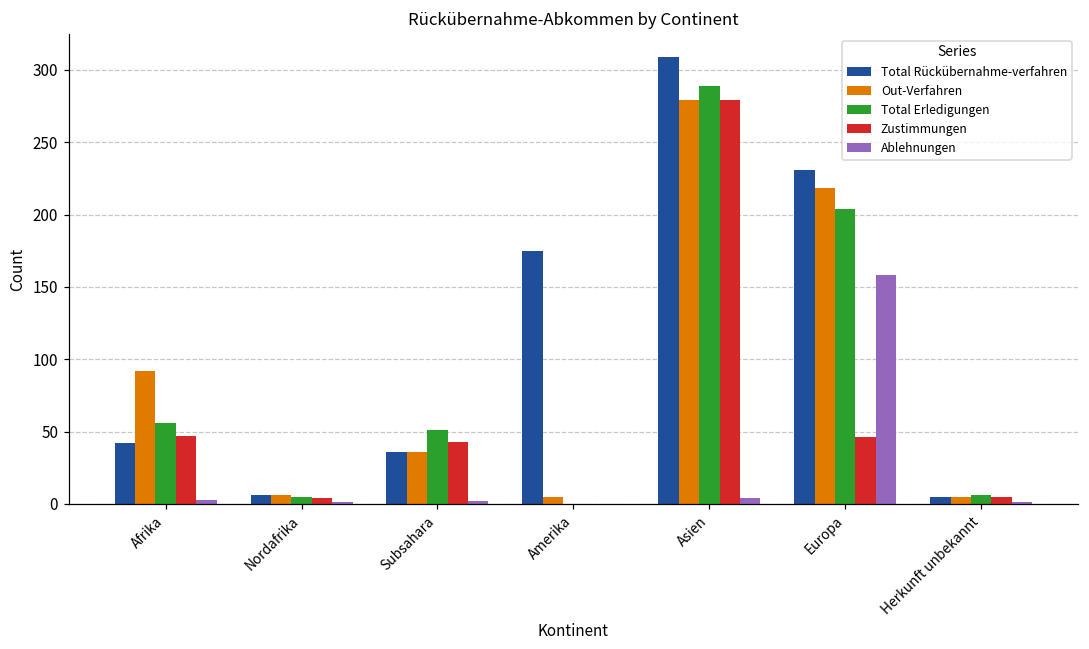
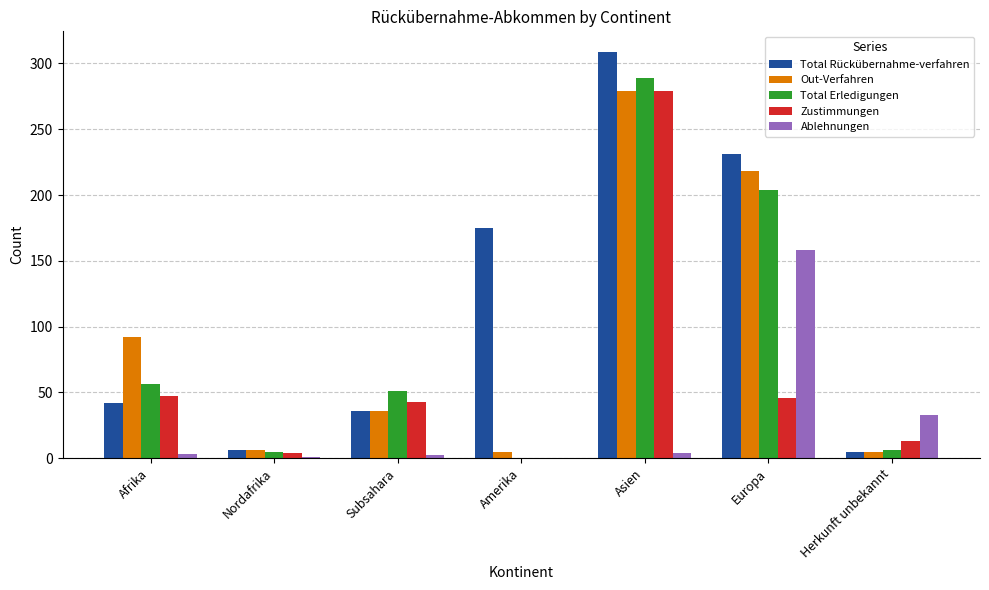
  {
    "Total Rückübernahme-verfahren": {
      "Afrika": 42,
      "Nordafrika": 6,
      "Subsahara": 36,
      "Amerika": 175,
      "Asien": 309,
      "Europa": 231,
      "Herkunft unbekannt": 5
    },
    "Out-Verfahren": {
      "Afrika": 92,
      "Nordafrika": 6,
      "Subsahara": 36,
      "Amerika": 5,
      "Asien": 279,
      "Europa": 218,
      "Herkunft unbekannt": 5
    },
    "Total Erledigungen": {
      "Afrika": 56,
      "Nordafrika": 5,
      "Subsahara": 51,
      "Amerika": 0,
      "Asien": 289,
      "Europa": 204,
      "Herkunft unbekannt": 6
    },
    "Zustimmungen": {
      "Afrika": 47,
      "Nordafrika": 4,
      "Subsahara": 43,
      "Amerika": 0,
      "Asien": 279,
      "Europa": 46,
-     "Herkunft unbekannt": 5
+     "Herkunft unbekannt": 13
    },
    "Ablehnungen": {
      "Afrika": 3,
      "Subsahara": 2,
      "Amerika": 0,
      "Asien": 4,
      "Europa": 158,
-     "Herkunft unbekannt": 1
+     "Herkunft unbekannt": 33
    }
  }
